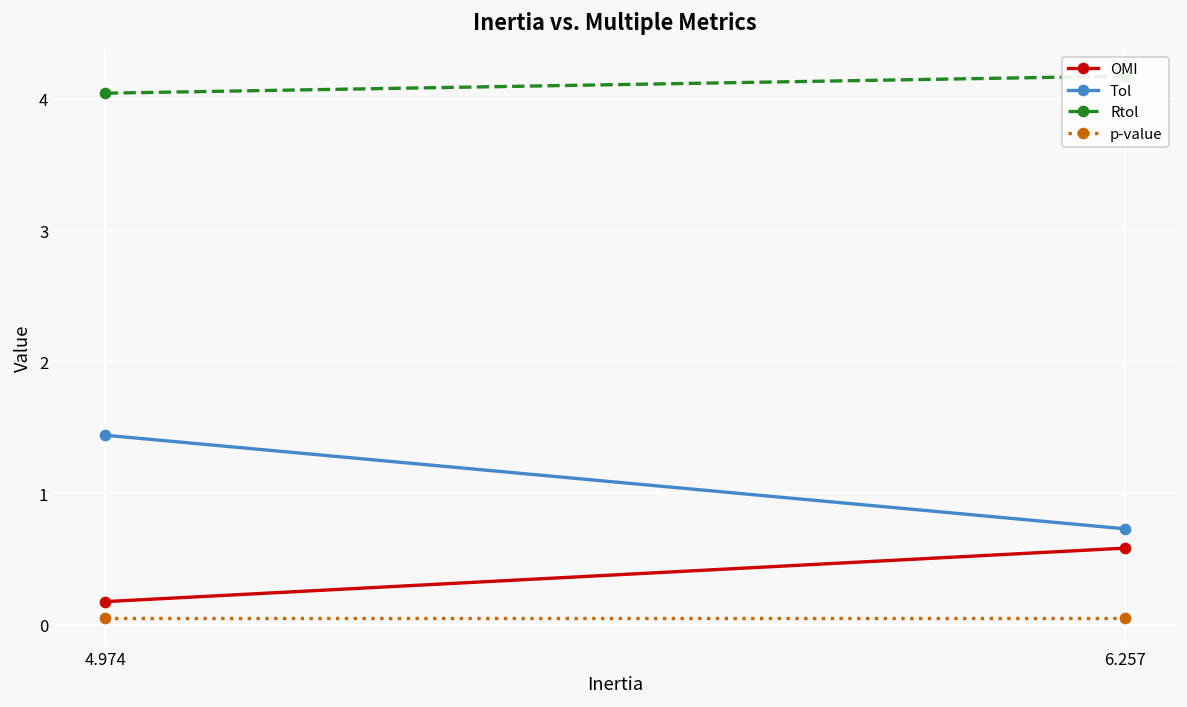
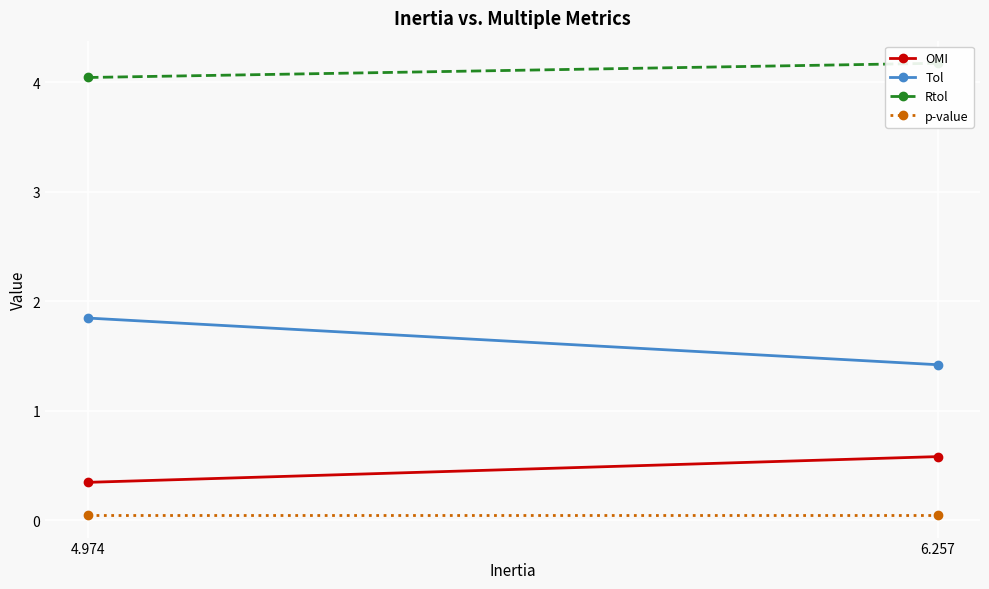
  {
    "OMI": {
-     "4.974": 0.18,
+     "4.974": 0.35,
      "6.257": 0.58
    },
    "Tol": {
-     "4.974": 1.44,
-     "6.257": 0.73
+     "4.974": 1.85,
+     "6.257": 1.42
    },
    "Rtol": {
      "4.974": 4.04
    },
    "p-value": {
      "4.974": 0.05,
      "6.257": 0.05
    }
  }
